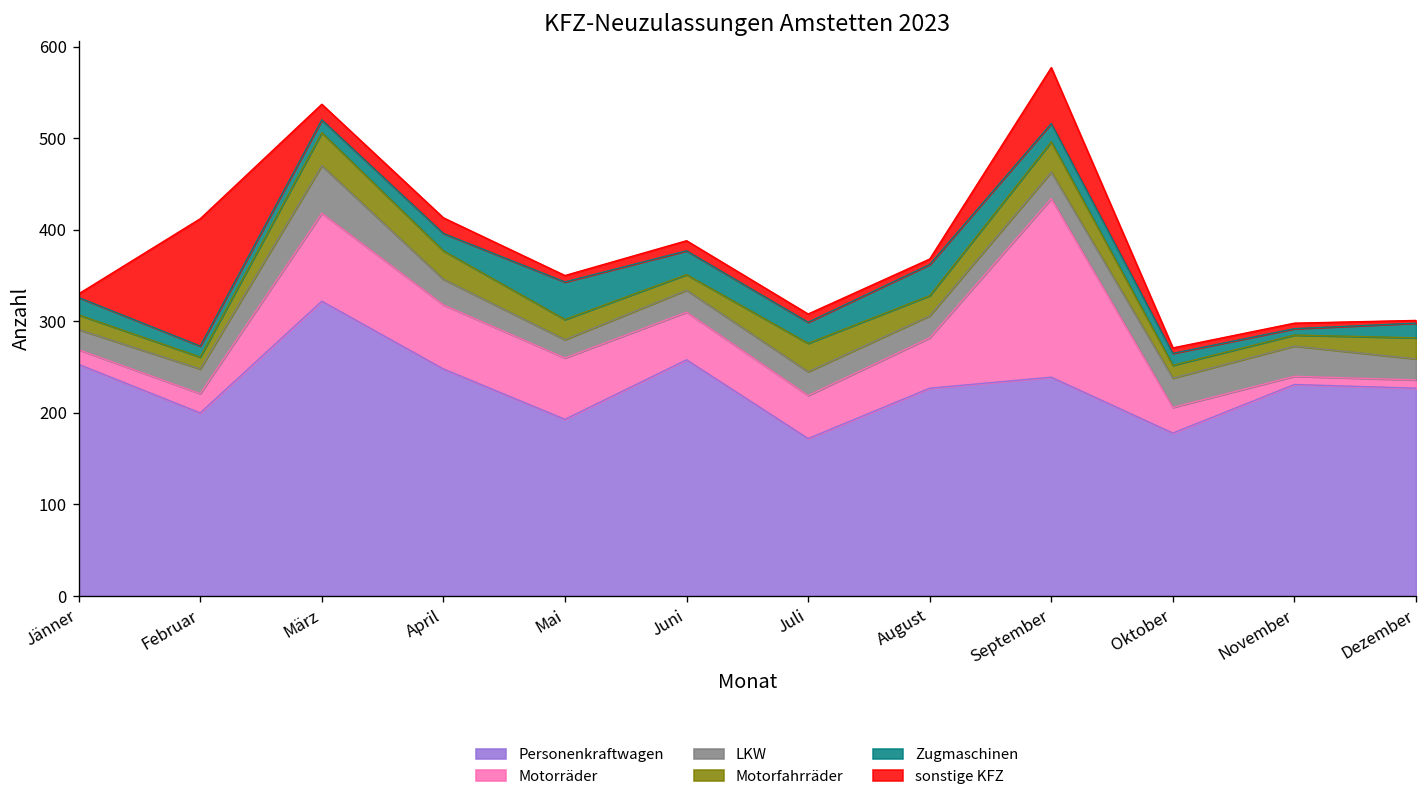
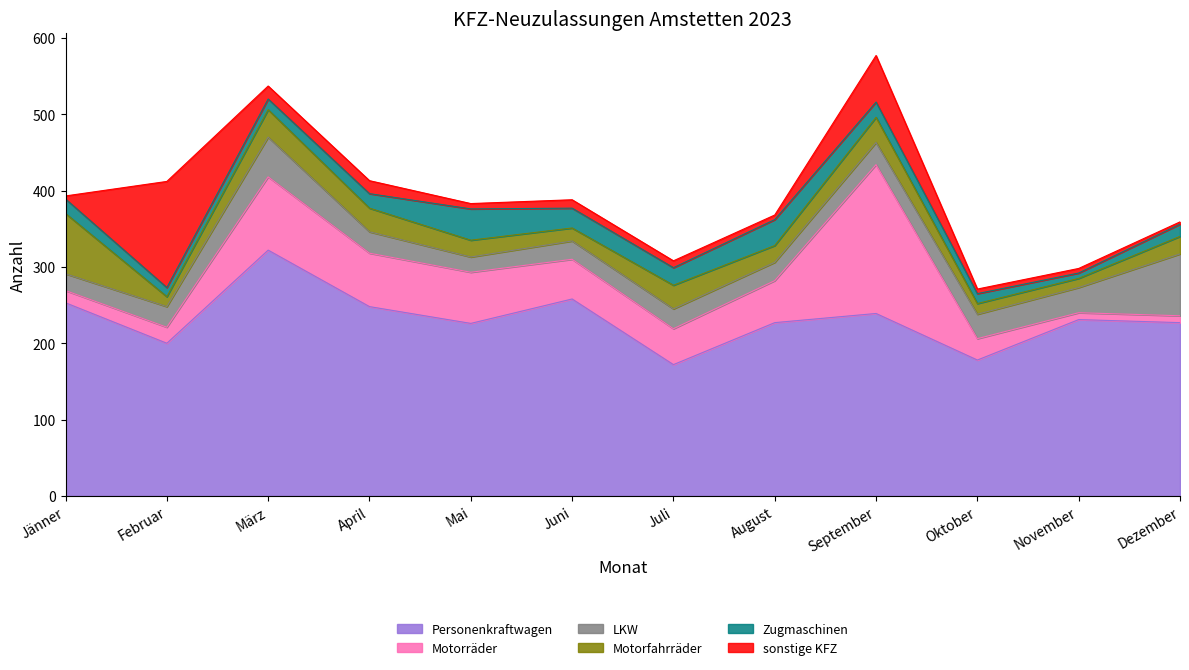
  {
    "Personenkraftwagen": {
      "Jänner": 250,
      "Februar": 200,
      "März": 320,
      "April": 250,
-     "Mai": 190,
+     "Mai": 230,
      "Juni": 260,
      "Juli": 170,
      "August": 230,
      "September": 240,
      "Oktober": 180,
      "November": 230,
      "Dezember": 230
    },
    "Motorräder": {
      "Jänner": 20,
      "Februar": 20,
      "März": 100,
      "April": 70,
      "Mai": 70,
      "Juni": 50,
      "Juli": 50,
      "August": 60,
      "September": 200,
      "Oktober": 30,
      "November": 10,
      "Dezember": 10
    },
    "LKW": {
      "Jänner": 20,
      "Februar": 30,
      "März": 50,
      "April": 30,
      "Mai": 20,
      "Juni": 20,
      "Juli": 30,
      "August": 20,
      "September": 30,
      "Oktober": 30,
      "November": 30,
-     "Dezember": 20
+     "Dezember": 80
    },
    "Motorfahrräder": {
-     "Jänner": 20,
+     "Jänner": 80,
      "Februar": 10,
      "März": 40,
      "April": 30,
      "Mai": 20,
      "Juni": 20,
      "Juli": 30,
      "August": 20,
      "September": 30,
      "Oktober": 10,
      "November": 10,
      "Dezember": 20
    },
    "Zugmaschinen": {
      "Jänner": 20,
      "Februar": 10,
      "März": 10,
      "April": 20,
      "Mai": 40,
      "Juni": 30,
      "Juli": 20,
      "August": 30,
      "September": 20,
      "Oktober": 10,
      "November": 10
    },
    "sonstige KFZ": {
      "Jänner": 0,
      "Februar": 140,
      "März": 20,
      "April": 20,
      "Mai": 10,
      "Juni": 10,
      "Juli": 10,
      "August": 10,
      "September": 60,
      "Oktober": 10,
      "November": 10
    }
  }
